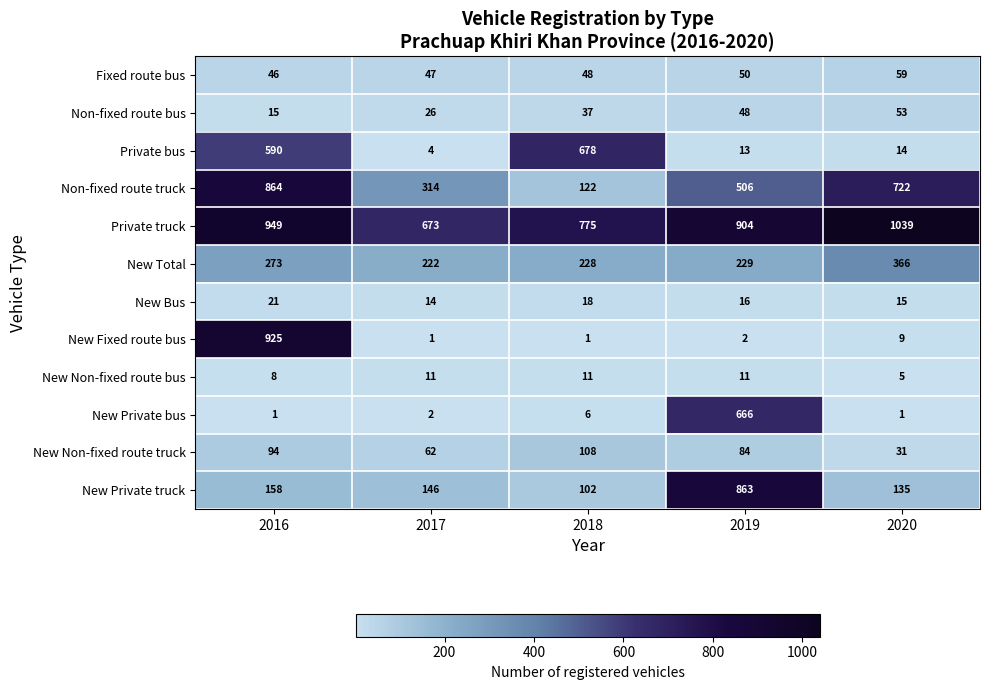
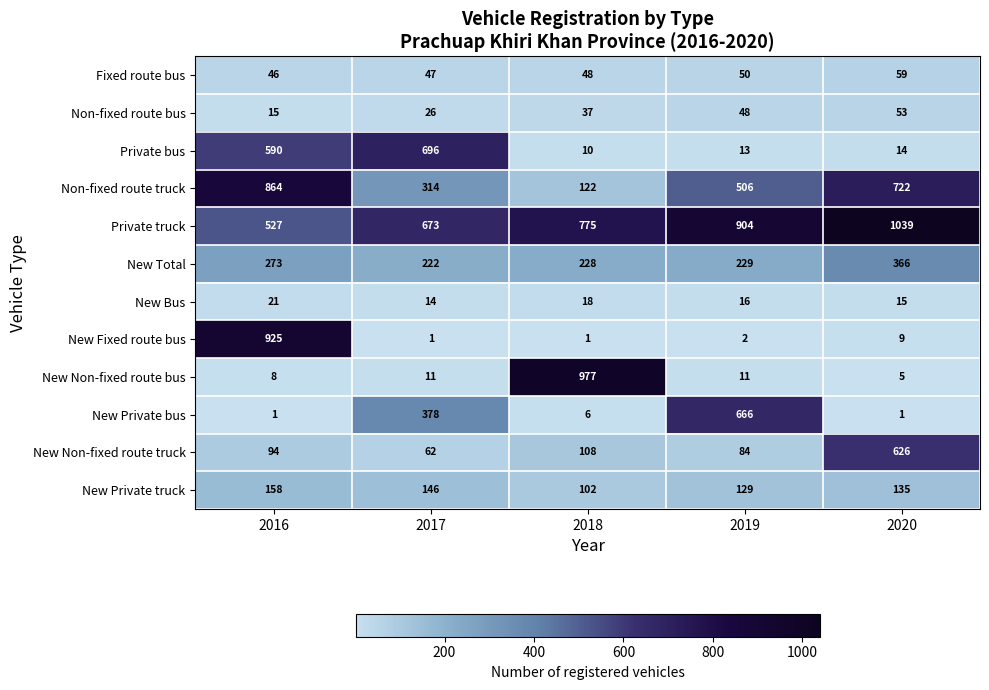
  {
    "Fixed route bus": {
      "2016": 46,
      "2017": 47,
      "2018": 48,
      "2019": 50,
      "2020": 59
    },
    "Non-fixed route bus": {
      "2016": 15,
      "2017": 26,
      "2018": 37,
      "2019": 48,
      "2020": 53
    },
    "Private bus": {
      "2016": 590,
-     "2017": 4,
-     "2018": 678,
+     "2017": 696,
+     "2018": 10,
      "2019": 13,
      "2020": 14
    },
    "Non-fixed route truck": {
      "2016": 864,
      "2017": 314,
      "2018": 122,
      "2019": 506,
      "2020": 722
    },
    "Private truck": {
-     "2016": 949,
+     "2016": 527,
      "2017": 673,
      "2018": 775,
      "2019": 904,
      "2020": 1039
    },
    "New Total": {
      "2016": 273,
      "2017": 222,
      "2018": 228,
      "2019": 229,
      "2020": 366
    },
    "New Bus": {
      "2016": 21,
      "2017": 14,
      "2018": 18,
      "2019": 16,
      "2020": 15
    },
    "New Fixed route bus": {
      "2016": 925,
      "2017": 1,
      "2018": 1,
      "2019": 2,
      "2020": 9
    },
    "New Non-fixed route bus": {
      "2016": 8,
      "2017": 11,
-     "2018": 11,
+     "2018": 977,
      "2019": 11,
      "2020": 5
    },
    "New Private bus": {
      "2016": 1,
-     "2017": 2,
+     "2017": 378,
      "2018": 6,
      "2019": 666,
      "2020": 1
    },
    "New Non-fixed route truck": {
      "2016": 94,
      "2017": 62,
      "2018": 108,
      "2019": 84,
-     "2020": 31
+     "2020": 626
    },
    "New Private truck": {
      "2016": 158,
      "2017": 146,
      "2018": 102,
-     "2019": 863,
+     "2019": 129,
      "2020": 135
    }
  }
